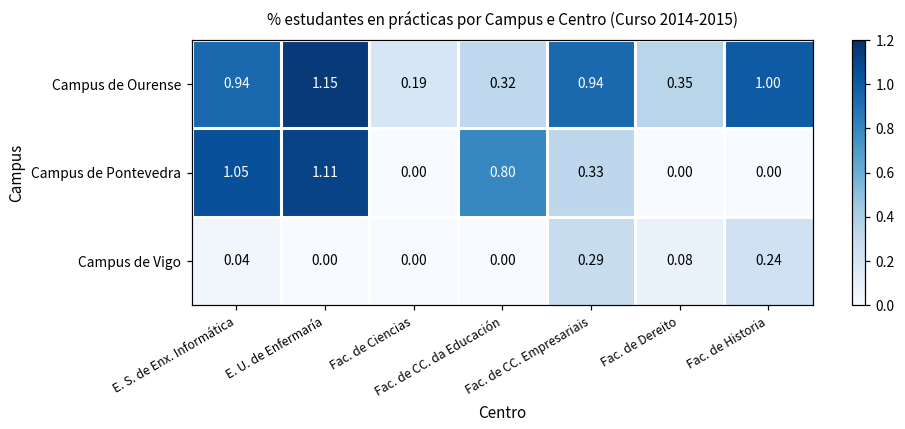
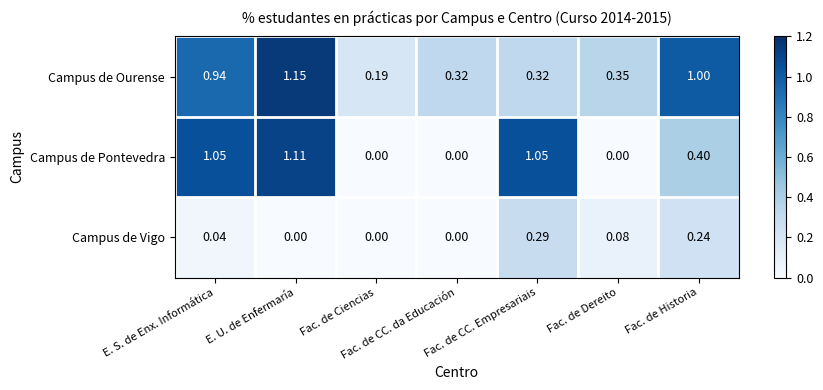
  {
    "Campus de Ourense": {
      "E. S. de Enx. Informática": 0.94,
      "E. U. de Enfermaría": 1.15,
      "Fac. de Ciencias": 0.19,
      "Fac. de CC. da Educación": 0.32,
-     "Fac. de CC. Empresariais": 0.94,
+     "Fac. de CC. Empresariais": 0.32,
      "Fac. de Dereito": 0.35,
      "Fac. de Historia": 1.00
    },
    "Campus de Pontevedra": {
      "E. S. de Enx. Informática": 1.05,
      "E. U. de Enfermaría": 1.11,
      "Fac. de Ciencias": 0.00,
-     "Fac. de CC. da Educación": 0.80,
-     "Fac. de CC. Empresariais": 0.33,
+     "Fac. de CC. da Educación": 0.00,
+     "Fac. de CC. Empresariais": 1.05,
      "Fac. de Dereito": 0.00,
-     "Fac. de Historia": 0.00
+     "Fac. de Historia": 0.40
    },
    "Campus de Vigo": {
      "E. S. de Enx. Informática": 0.04,
      "E. U. de Enfermaría": 0.00,
      "Fac. de Ciencias": 0.00,
      "Fac. de CC. da Educación": 0.00,
      "Fac. de CC. Empresariais": 0.29,
      "Fac. de Dereito": 0.08,
      "Fac. de Historia": 0.24
    }
  }
